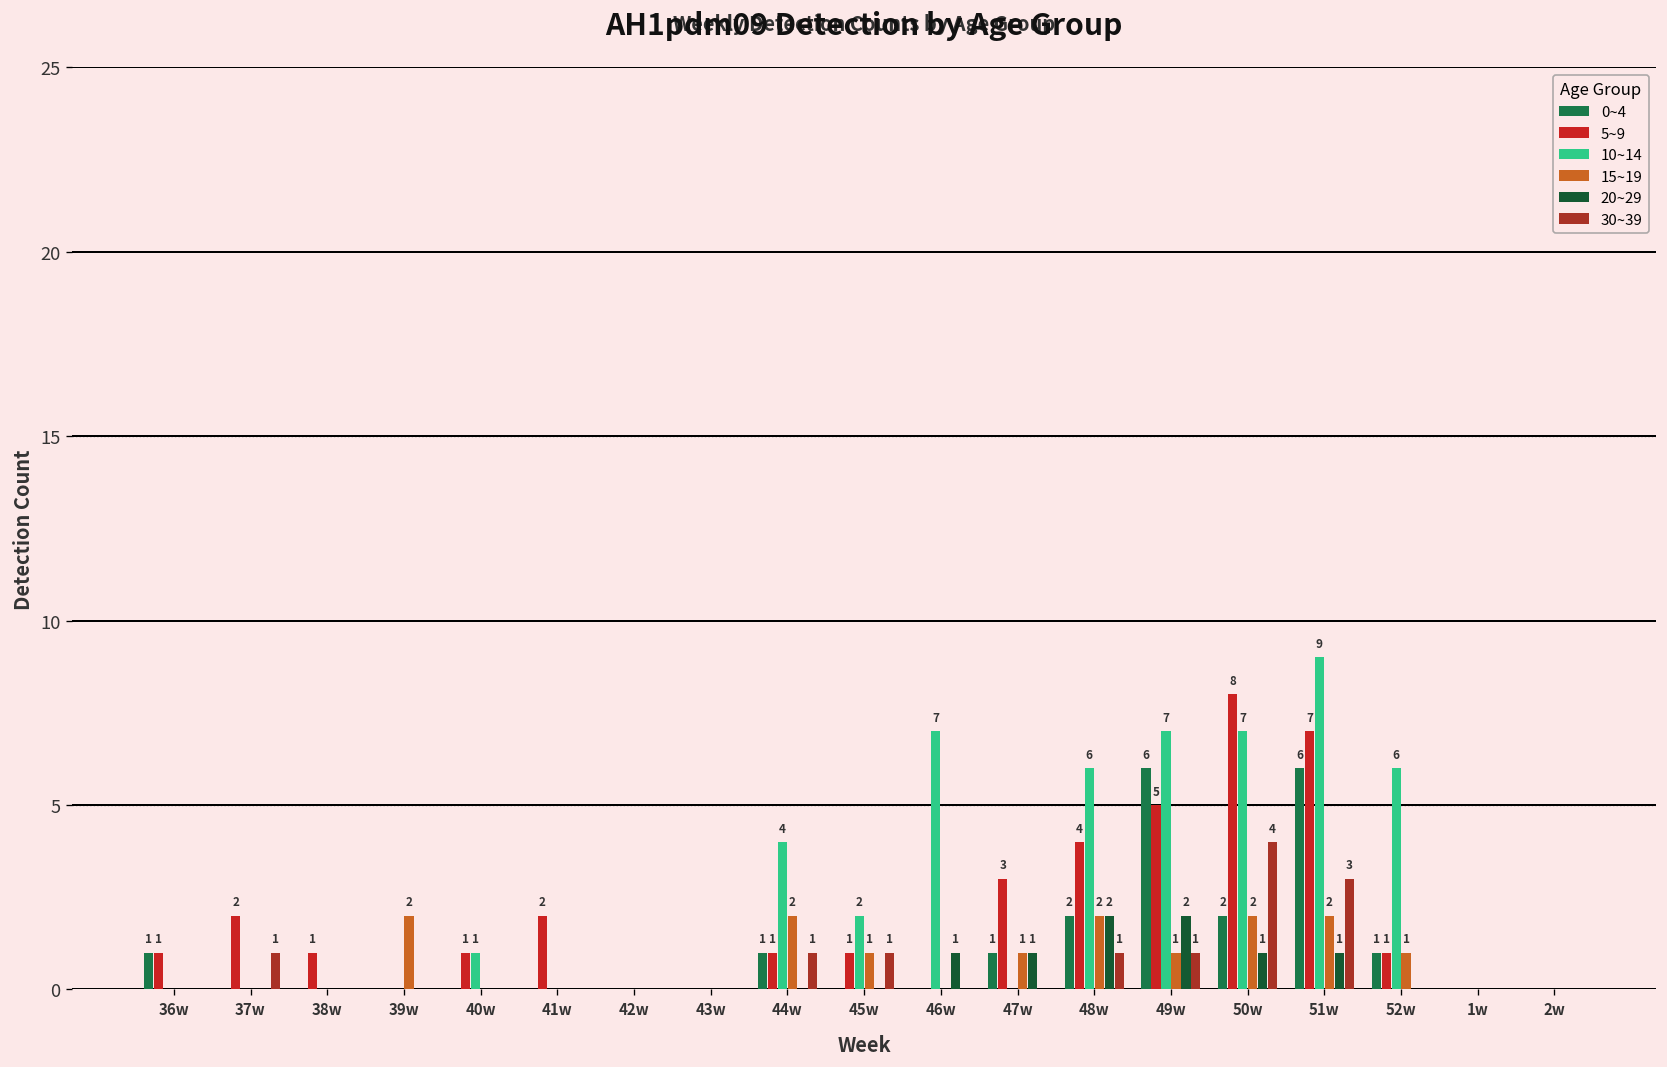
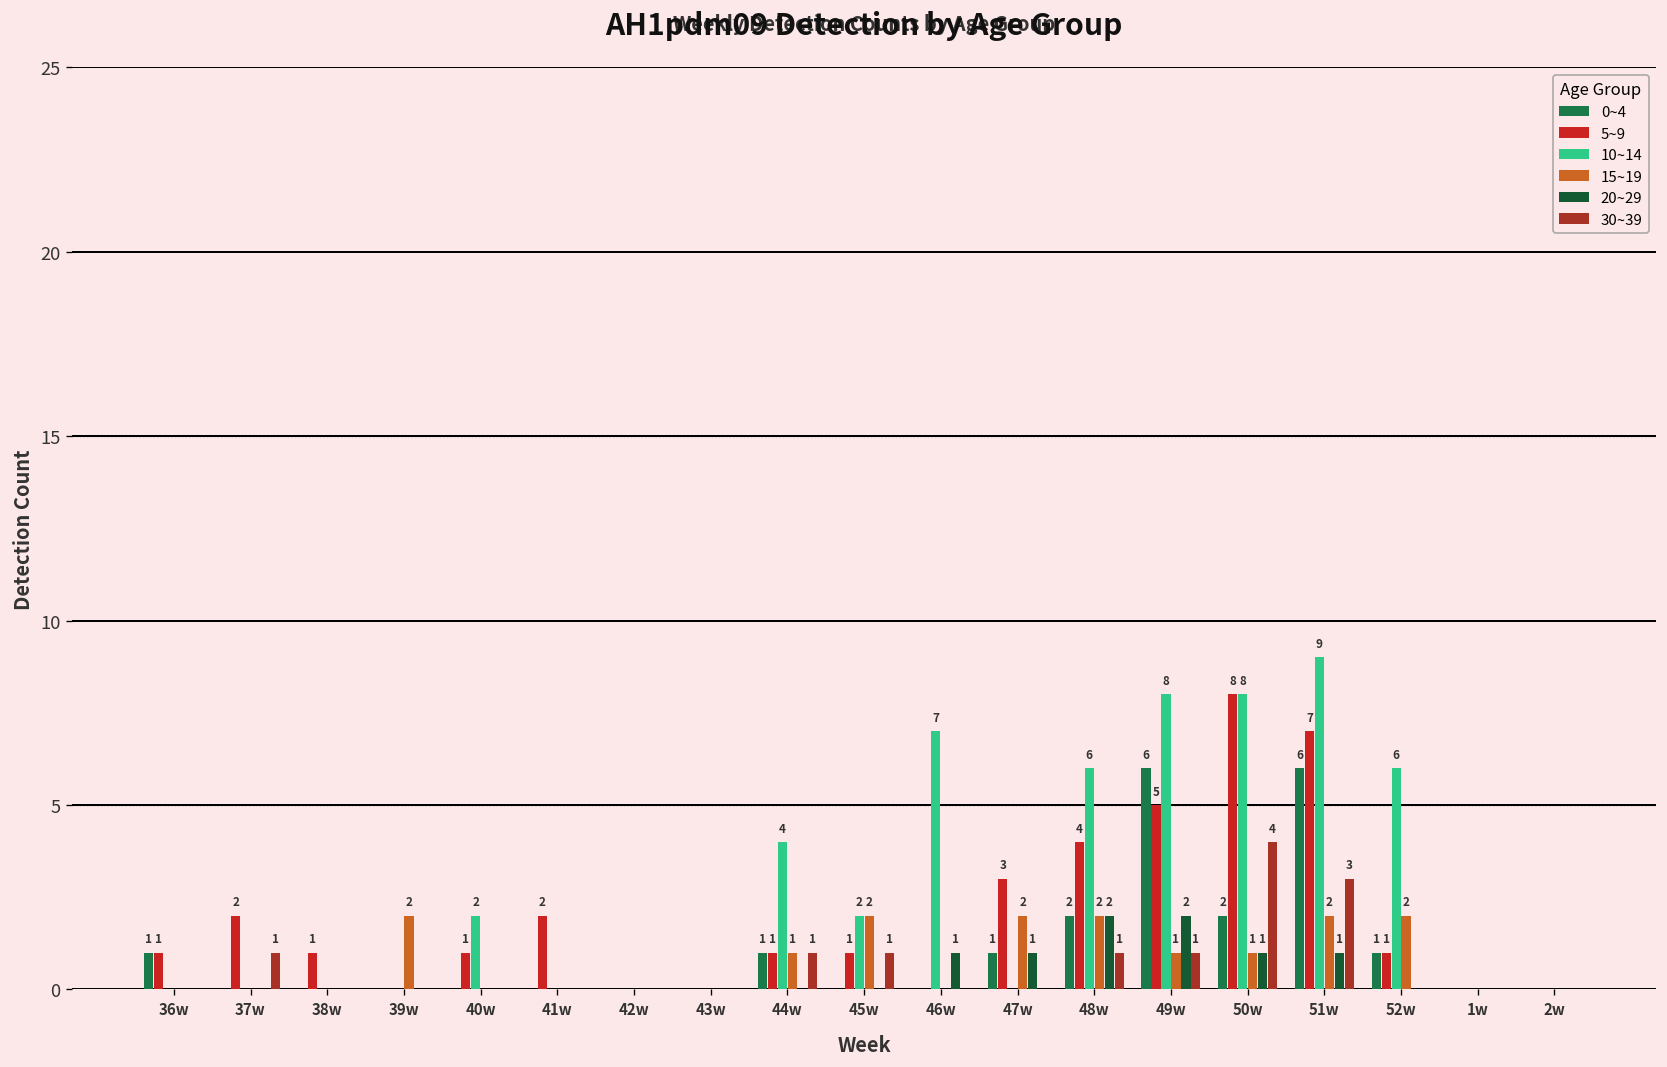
  {
    "10~14": {
-     "40w": 1,
+     "40w": 2,
      "44w": 4,
      "45w": 2,
      "46w": 7,
      "48w": 6,
-     "49w": 7,
-     "50w": 7,
+     "49w": 8,
+     "50w": 8,
      "51w": 9,
      "52w": 6
    },
    "15~19": {
      "39w": 2,
-     "44w": 2,
-     "45w": 1,
-     "47w": 1,
+     "44w": 1,
+     "45w": 2,
+     "47w": 2,
      "48w": 2,
      "49w": 1,
-     "50w": 2,
+     "50w": 1,
      "51w": 2,
-     "52w": 1
+     "52w": 2
    }
  }
